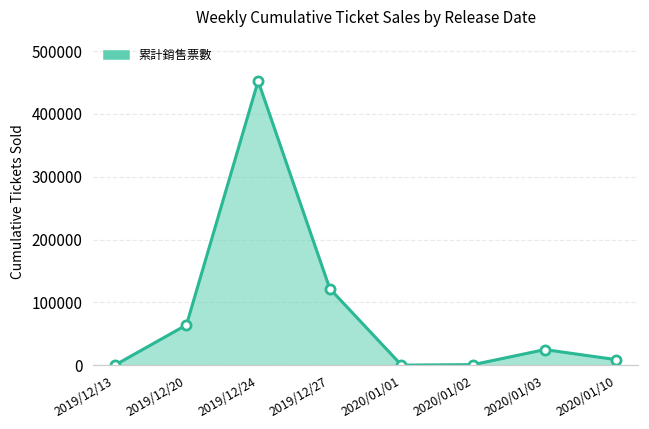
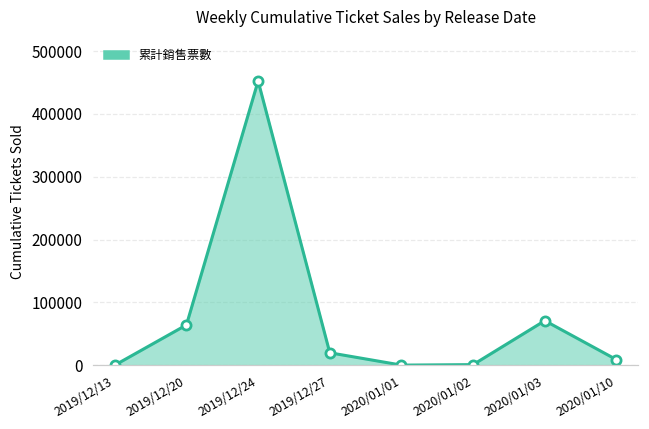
  {
    "2019/12/13": 0,
    "2019/12/20": 60000,
    "2019/12/24": 450000,
-   "2019/12/27": 120000,
+   "2019/12/27": 20000,
    "2020/01/01": 0,
    "2020/01/02": 0,
-   "2020/01/03": 20000,
+   "2020/01/03": 70000,
    "2020/01/10": 10000
  }
